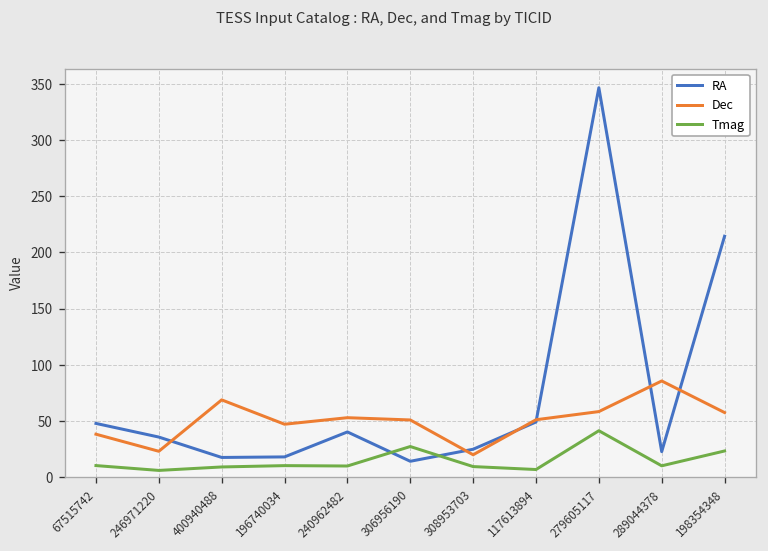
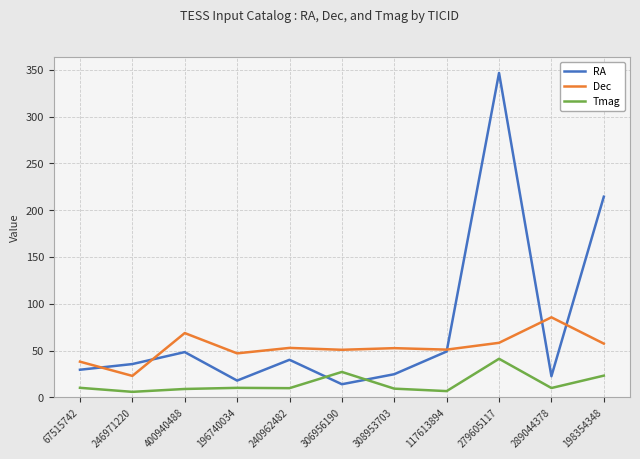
  {
    "RA": {
-     "67515742": 50,
+     "67515742": 30,
      "246971220": 40,
-     "400940488": 20,
+     "400940488": 50,
      "196740034": 20,
      "240962482": 40,
      "306956190": 10,
      "308953703": 20,
      "279605117": 350,
      "289044378": 20,
      "198354348": 210
    },
    "Dec": {
      "67515742": 40,
      "246971220": 20,
      "400940488": 70,
      "196740034": 50,
      "240962482": 50,
      "306956190": 50,
-     "308953703": 20,
+     "308953703": 50,
      "279605117": 60,
      "289044378": 90,
      "198354348": 60
    },
    "Tmag": {
      "67515742": 10,
      "246971220": 10,
      "400940488": 10,
      "196740034": 10,
      "240962482": 10,
      "306956190": 30,
      "308953703": 10,
      "117613894": 10,
      "279605117": 40,
      "289044378": 10,
      "198354348": 20
    }
  }
